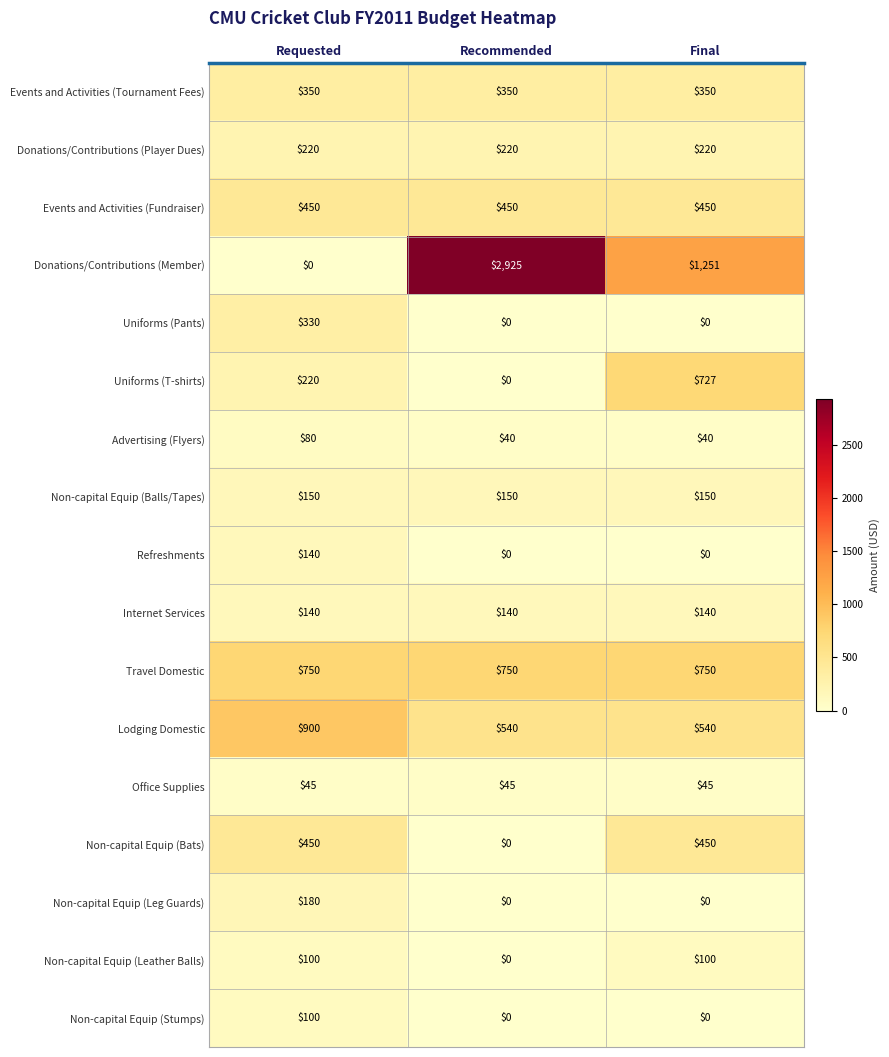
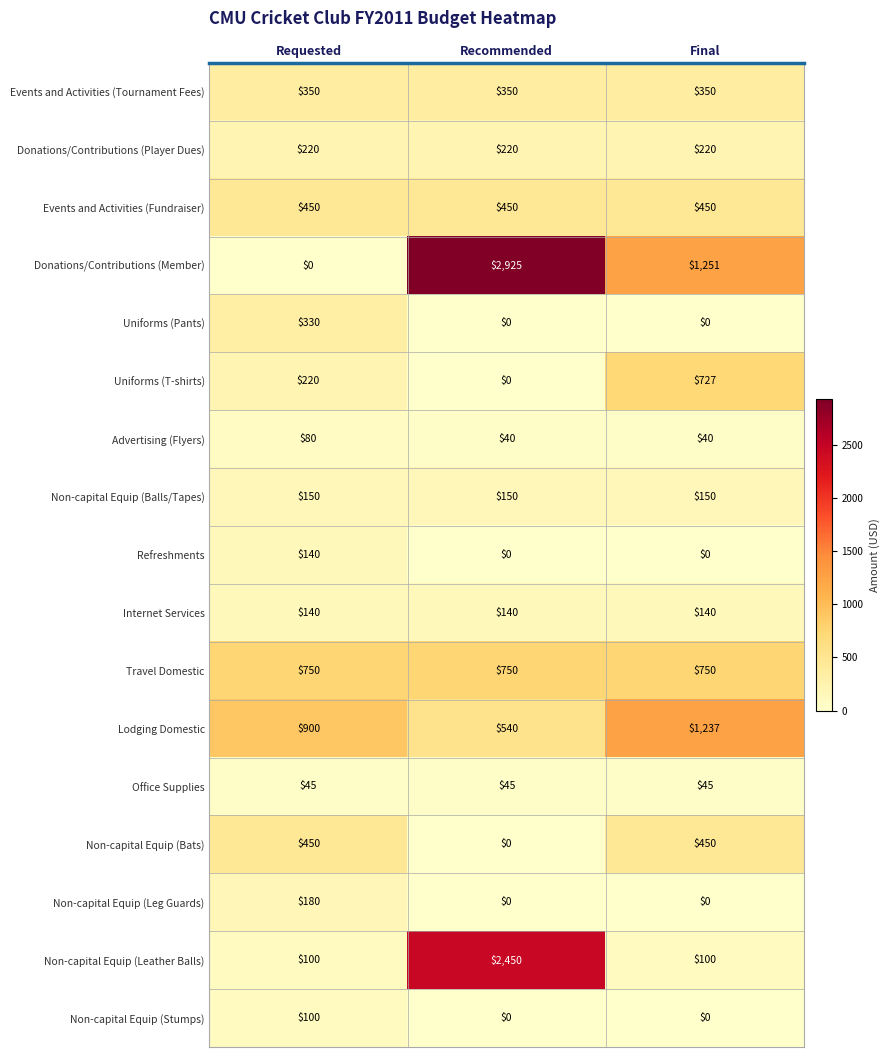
  {
    "Events and Activities (Tournament Fees)": {
      "Requested": "$350",
      "Recommended": "$350",
      "Final": "$350"
    },
    "Donations/Contributions (Player Dues)": {
      "Requested": "$220",
      "Recommended": "$220",
      "Final": "$220"
    },
    "Events and Activities (Fundraiser)": {
      "Requested": "$450",
      "Recommended": "$450",
      "Final": "$450"
    },
    "Donations/Contributions (Member)": {
      "Requested": "$0",
      "Recommended": "$2,925",
      "Final": "$1,251"
    },
    "Uniforms (Pants)": {
      "Requested": "$330",
      "Recommended": "$0",
      "Final": "$0"
    },
    "Uniforms (T-shirts)": {
      "Requested": "$220",
      "Recommended": "$0",
      "Final": "$727"
    },
    "Advertising (Flyers)": {
      "Requested": "$80",
      "Recommended": "$40",
      "Final": "$40"
    },
    "Non-capital Equip (Balls/Tapes)": {
      "Requested": "$150",
      "Recommended": "$150",
      "Final": "$150"
    },
    "Refreshments": {
      "Requested": "$140",
      "Recommended": "$0",
      "Final": "$0"
    },
    "Internet Services": {
      "Requested": "$140",
      "Recommended": "$140",
      "Final": "$140"
    },
    "Travel Domestic": {
      "Requested": "$750",
      "Recommended": "$750",
      "Final": "$750"
    },
    "Lodging Domestic": {
      "Requested": "$900",
      "Recommended": "$540",
-     "Final": "$540"
+     "Final": "$1,237"
    },
    "Office Supplies": {
      "Requested": "$45",
      "Recommended": "$45",
      "Final": "$45"
    },
    "Non-capital Equip (Bats)": {
      "Requested": "$450",
      "Recommended": "$0",
      "Final": "$450"
    },
    "Non-capital Equip (Leg Guards)": {
      "Requested": "$180",
      "Recommended": "$0",
      "Final": "$0"
    },
    "Non-capital Equip (Leather Balls)": {
      "Requested": "$100",
-     "Recommended": "$0",
+     "Recommended": "$2,450",
      "Final": "$100"
    },
    "Non-capital Equip (Stumps)": {
      "Requested": "$100",
      "Recommended": "$0",
      "Final": "$0"
    }
  }
